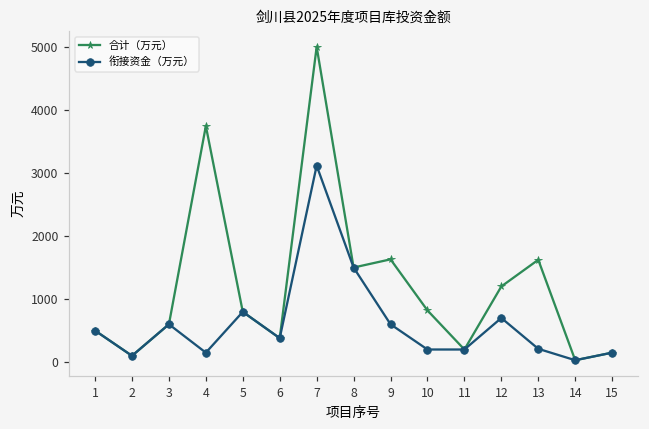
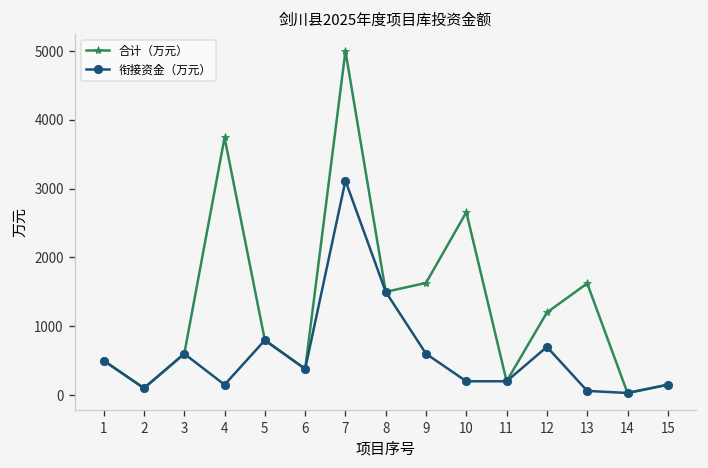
  {
    "合计（万元）": {
      "4": 3700,
      "7": 5000,
      "9": 1600,
-     "10": 800,
+     "10": 2700,
      "12": 1200,
      "13": 1600
    },
    "衔接资金（万元）": {
      "4": 200,
      "7": 3100,
      "9": 600,
      "10": 200,
      "12": 700,
-     "13": 200
+     "13": 100
    }
  }
